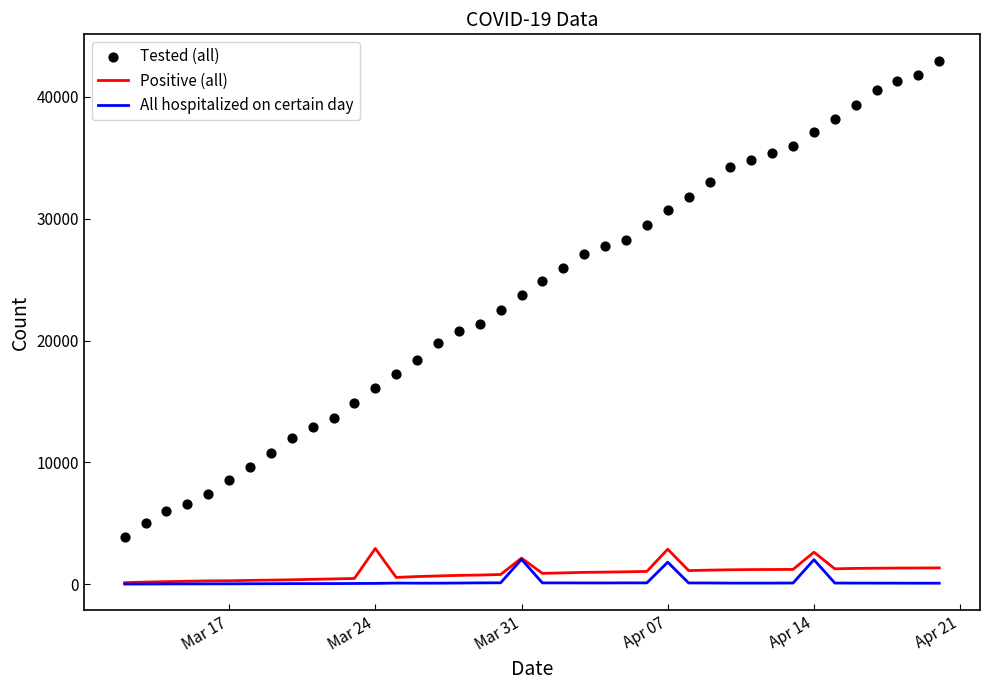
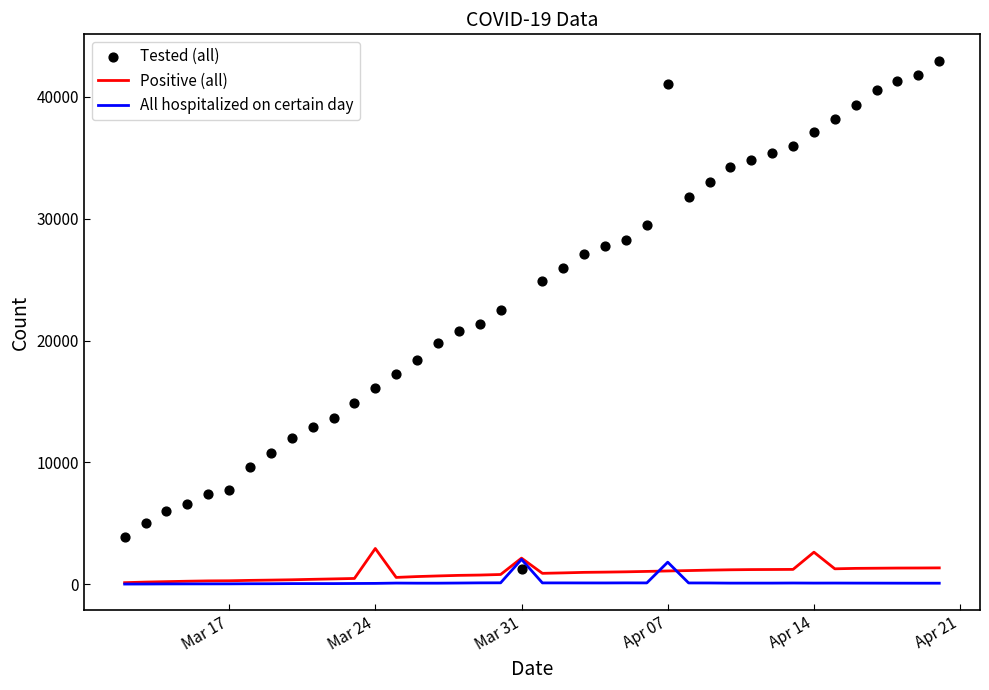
  {
    "Tested (all)": {
-     "Mar 17": 8600,
-     "Mar 31": 23800,
-     "Apr 07": 30700
+     "Mar 17": 7700,
+     "Mar 31": 1200,
+     "Apr 07": 41100
    },
    "Positive (all)": {
      "Mar 17": 300,
      "Mar 24": 2900,
-     "Apr 07": 2900,
+     "Apr 07": 1100,
      "Apr 14": 2600
    },
    "All hospitalized on certain day": {
      "Mar 17": 0,
      "Mar 24": 100,
      "Apr 07": 1800,
-     "Apr 14": 2000
+     "Apr 14": 100
    }
  }
